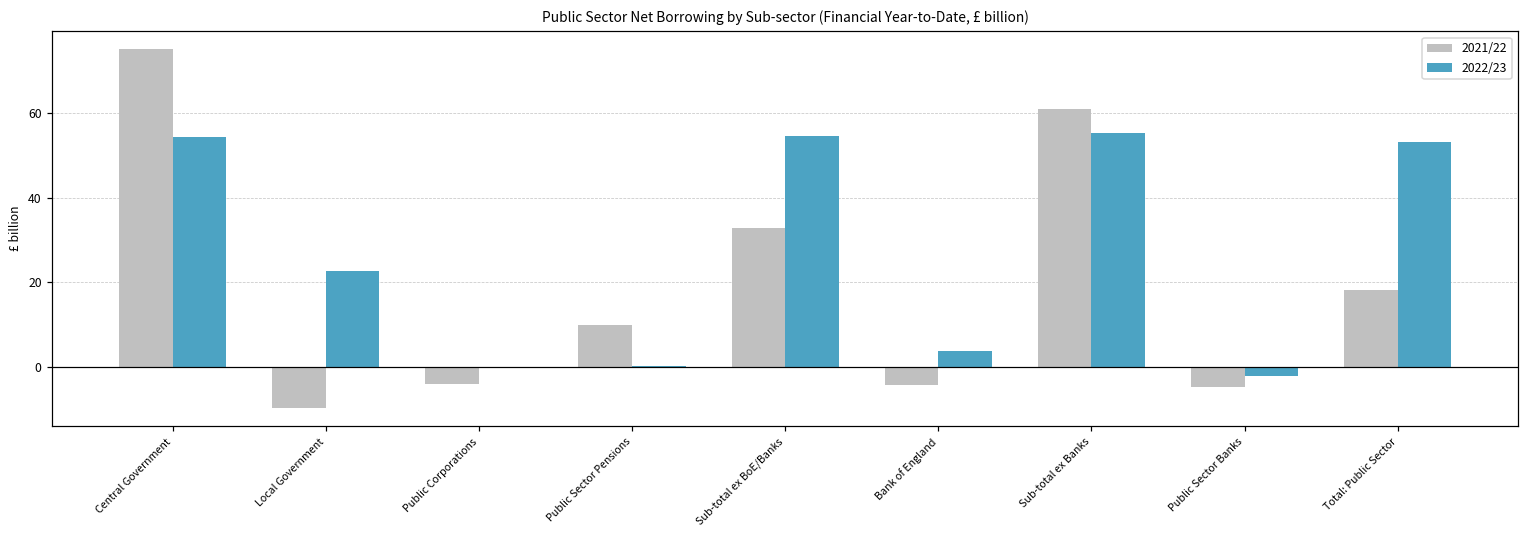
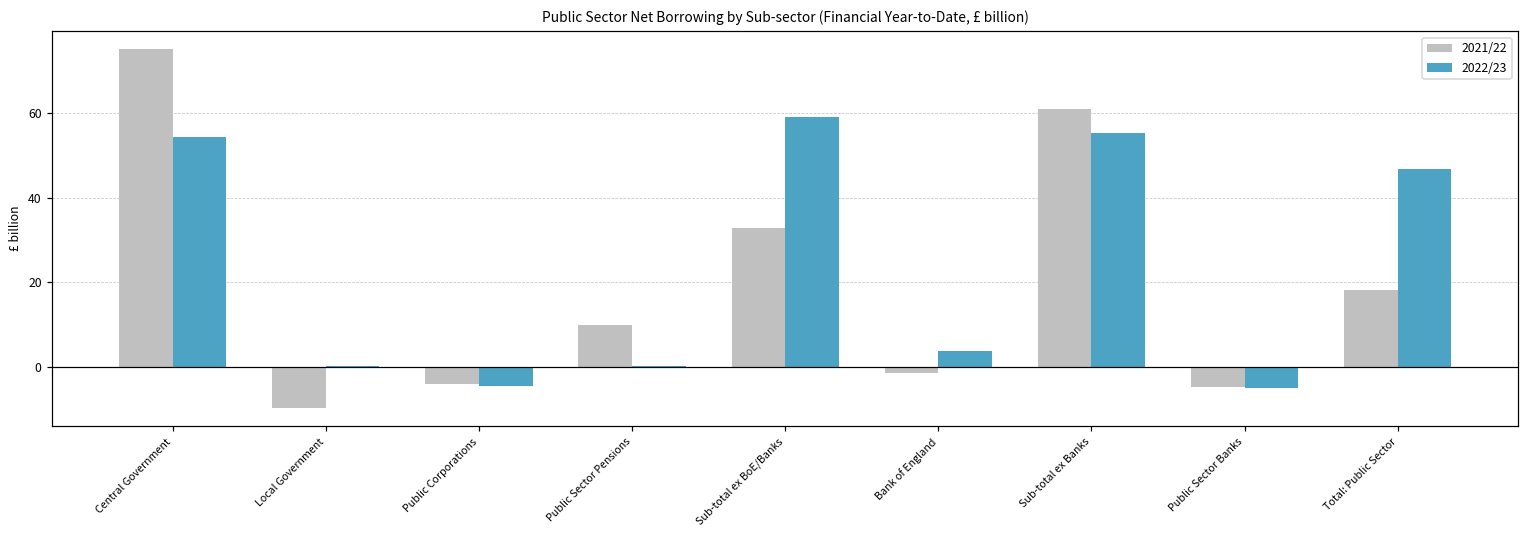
  {
    "2021/22": {
      "Central Government": 75,
      "Local Government": -10,
      "Public Corporations": -4,
      "Public Sector Pensions": 10,
      "Sub-total ex BoE/Banks": 33,
-     "Bank of England": -4,
+     "Bank of England": -1,
      "Sub-total ex Banks": 61,
      "Public Sector Banks": -5,
      "Total: Public Sector": 18
    },
    "2022/23": {
      "Central Government": 54,
-     "Local Government": 23,
-     "Public Corporations": 0,
-     "Sub-total ex BoE/Banks": 55,
+     "Local Government": 0,
+     "Public Corporations": -5,
+     "Sub-total ex BoE/Banks": 59,
      "Bank of England": 4,
      "Sub-total ex Banks": 55,
-     "Public Sector Banks": -2,
-     "Total: Public Sector": 53
+     "Public Sector Banks": -5,
+     "Total: Public Sector": 47
    }
  }
